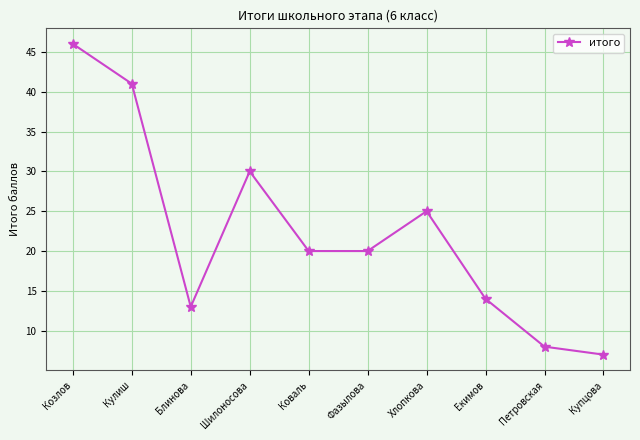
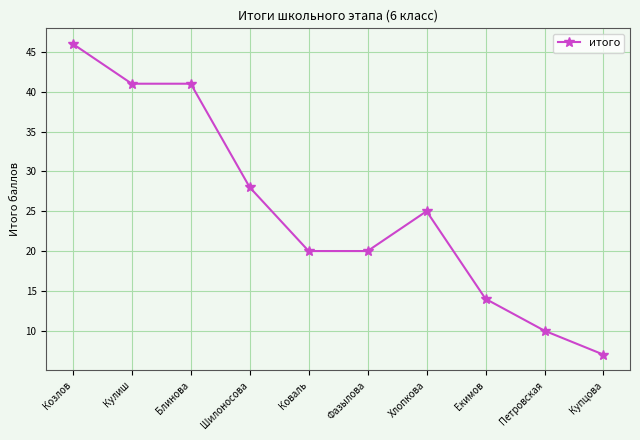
  {
    "Козлов": 46,
    "Кулиш": 41,
-   "Блинова": 13,
-   "Шилоносова": 30,
+   "Блинова": 41,
+   "Шилоносова": 28,
    "Коваль": 20,
    "Фазылова": 20,
    "Хлопкова": 25,
    "Екимов": 14,
-   "Петровская": 8,
+   "Петровская": 10,
    "Купцова": 7
  }
